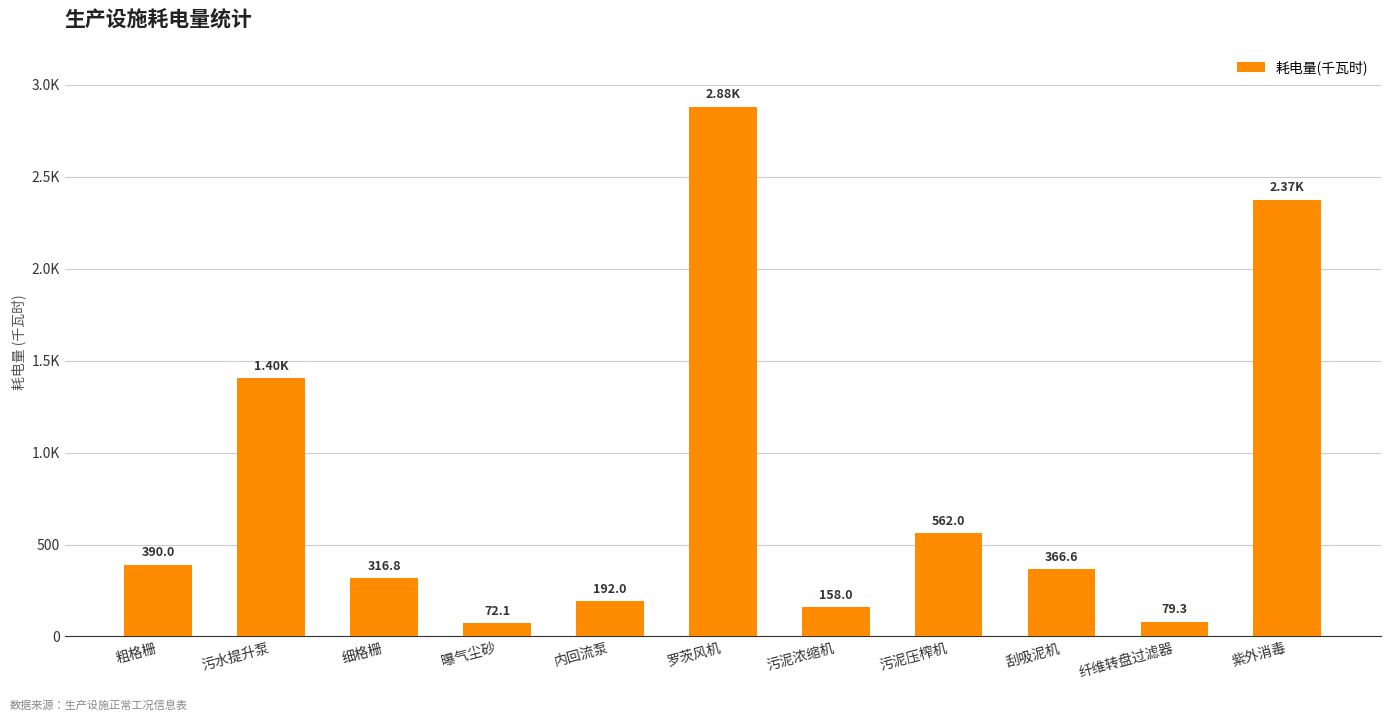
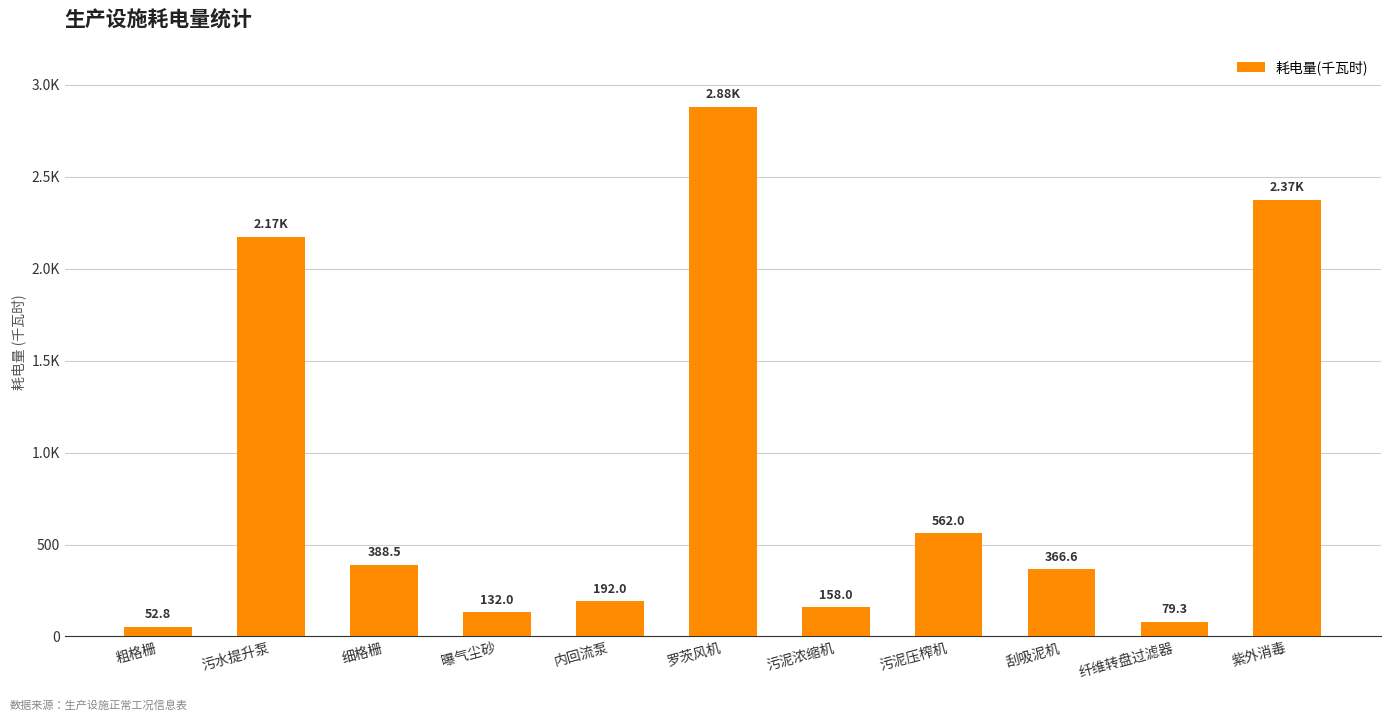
  {
-   "粗格栅": "390.0",
-   "污水提升泵": "1.40K",
-   "细格栅": "316.8",
-   "曝气尘砂": "72.1",
+   "粗格栅": "52.8",
+   "污水提升泵": "2.17K",
+   "细格栅": "388.5",
+   "曝气尘砂": "132.0",
    "内回流泵": "192.0",
    "罗茨风机": "2.88K",
    "污泥浓缩机": "158.0",
    "污泥压榨机": "562.0",
    "刮吸泥机": "366.6",
    "纤维转盘过滤器": "79.3",
    "紫外消毒": "2.37K"
  }
